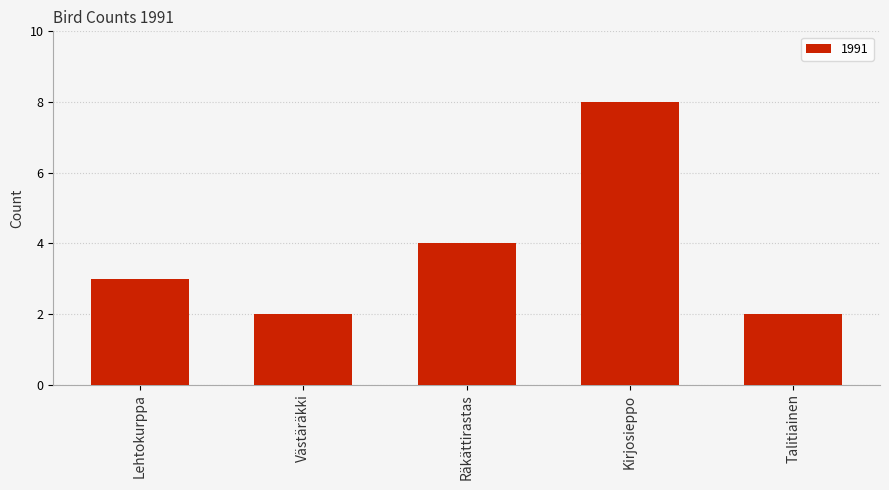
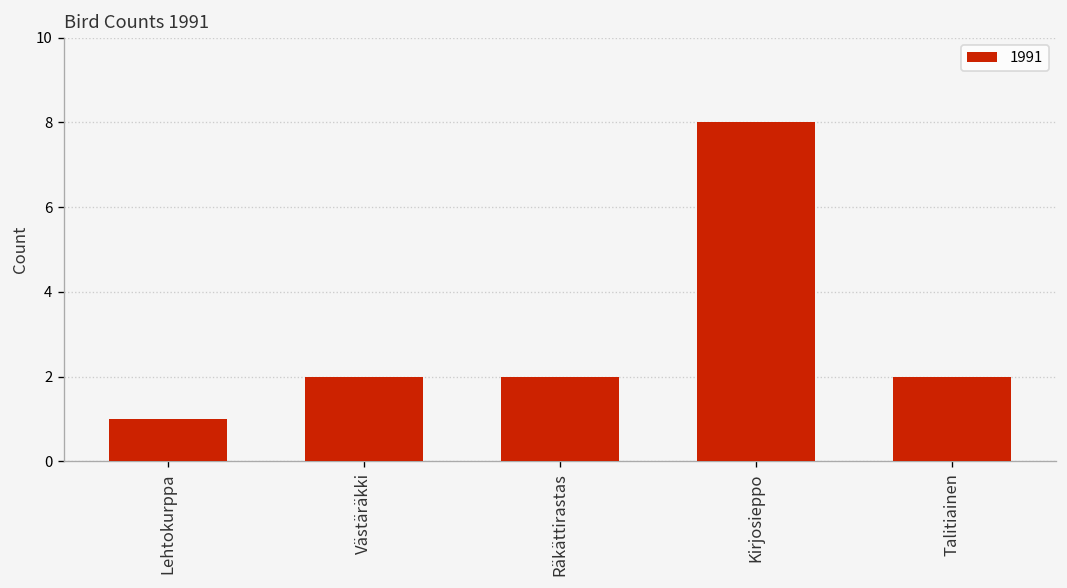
  {
-   "Lehtokurppa": 3,
+   "Lehtokurppa": 1,
    "Västäräkki": 2,
-   "Räkättirastas": 4,
+   "Räkättirastas": 2,
    "Kirjosieppo": 8,
    "Talitiainen": 2
  }
